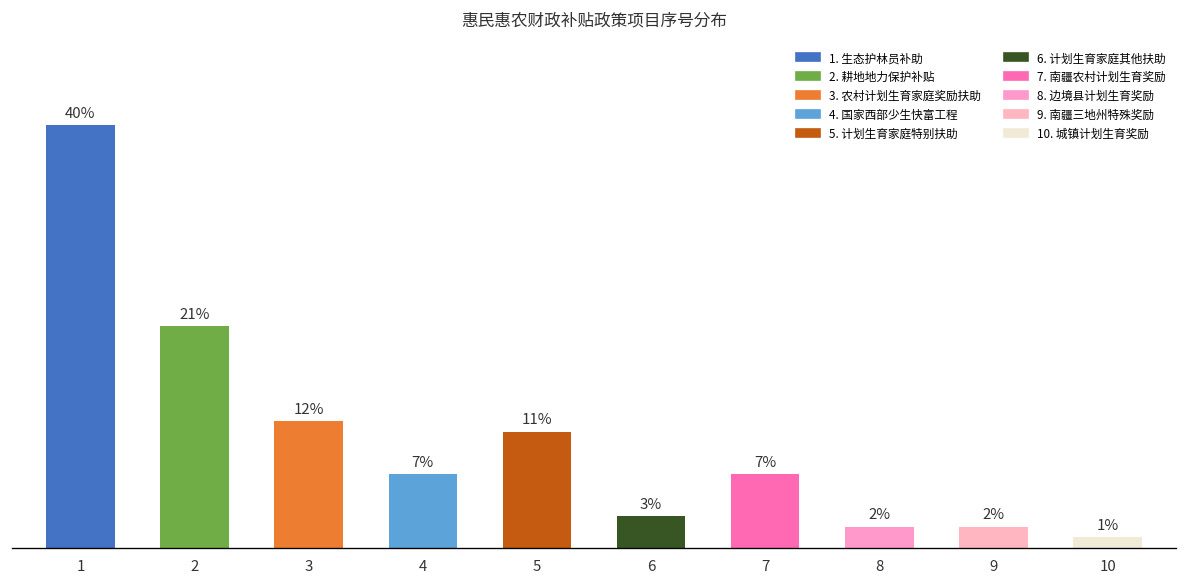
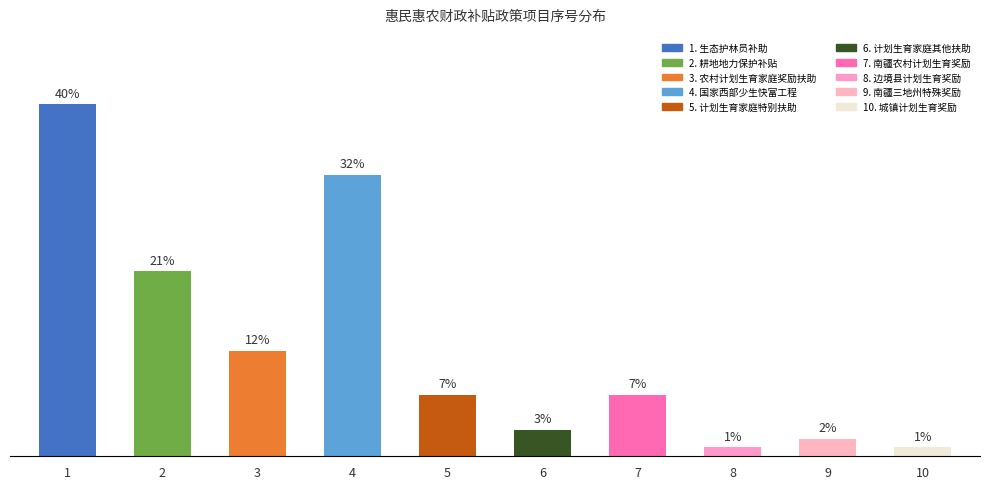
  {
    "1": "40%",
    "2": "21%",
    "3": "12%",
-   "4": "7%",
-   "5": "11%",
+   "4": "32%",
+   "5": "7%",
    "6": "3%",
    "7": "7%",
-   "8": "2%",
+   "8": "1%",
    "9": "2%",
    "10": "1%"
  }
